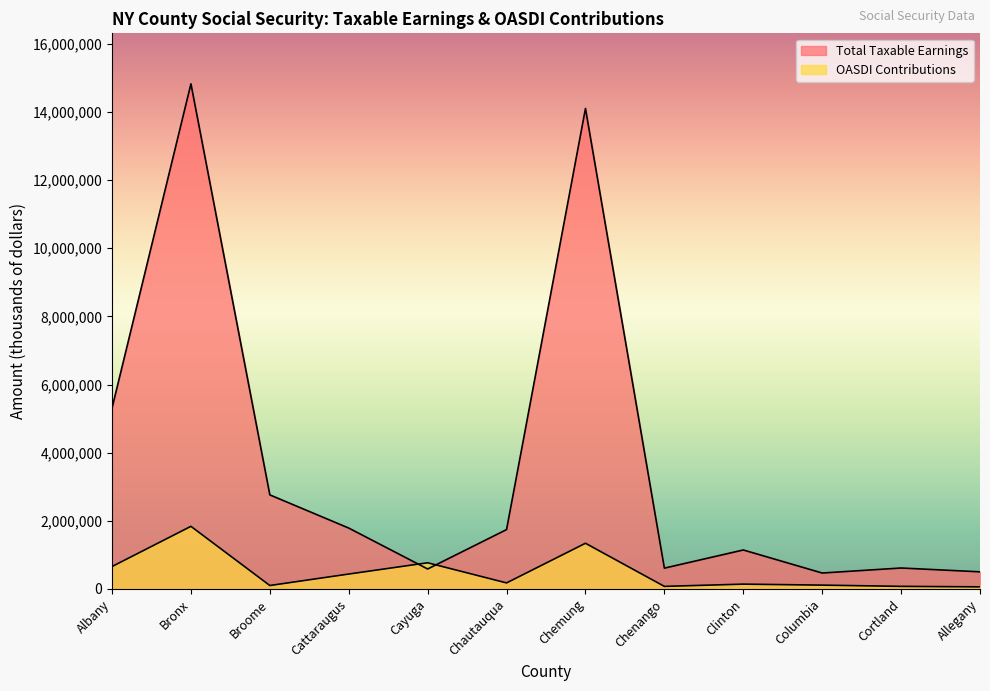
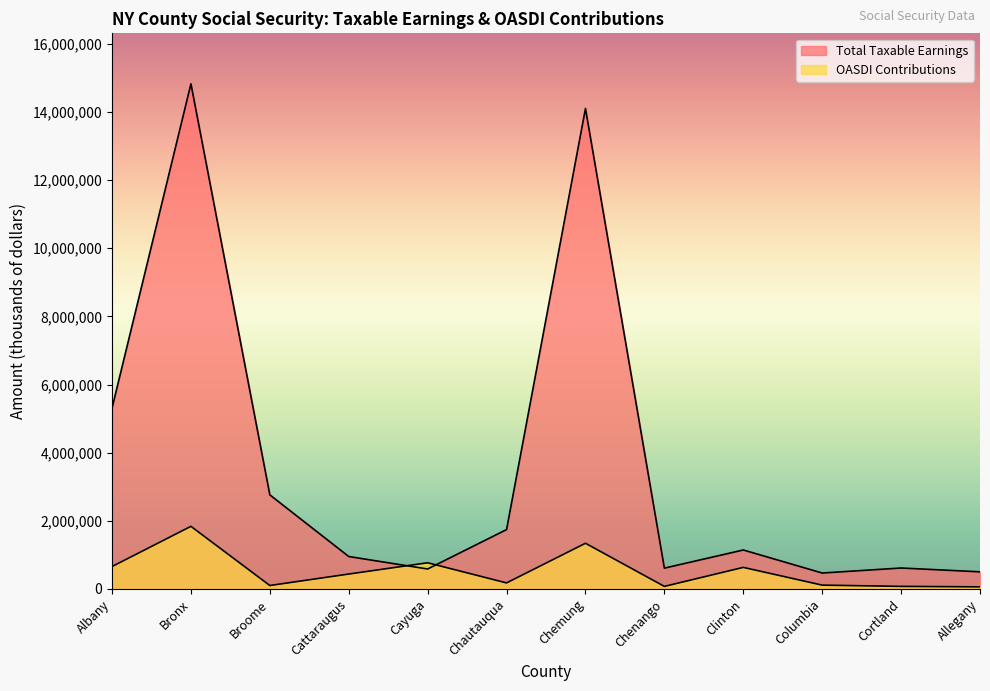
  {
    "Total Taxable Earnings": {
      "Albany": "5,300,000",
      "Bronx": "14,800,000",
      "Broome": "2,800,000",
-     "Cattaraugus": "1,800,000",
+     "Cattaraugus": "1,000,000",
      "Cayuga": "600,000",
      "Chautauqua": "1,700,000",
      "Chemung": "14,100,000",
      "Chenango": "600,000",
      "Clinton": "1,100,000",
      "Columbia": "500,000",
      "Cortland": "600,000",
      "Allegany": "500,000"
    },
    "OASDI Contributions": {
      "Albany": "700,000",
      "Bronx": "1,800,000",
      "Broome": "100,000",
      "Cattaraugus": "400,000",
      "Cayuga": "800,000",
      "Chautauqua": "200,000",
      "Chemung": "1,300,000",
      "Chenango": "100,000",
-     "Clinton": "100,000",
+     "Clinton": "600,000",
      "Columbia": "100,000",
      "Cortland": "100,000",
      "Allegany": "100,000"
    }
  }
